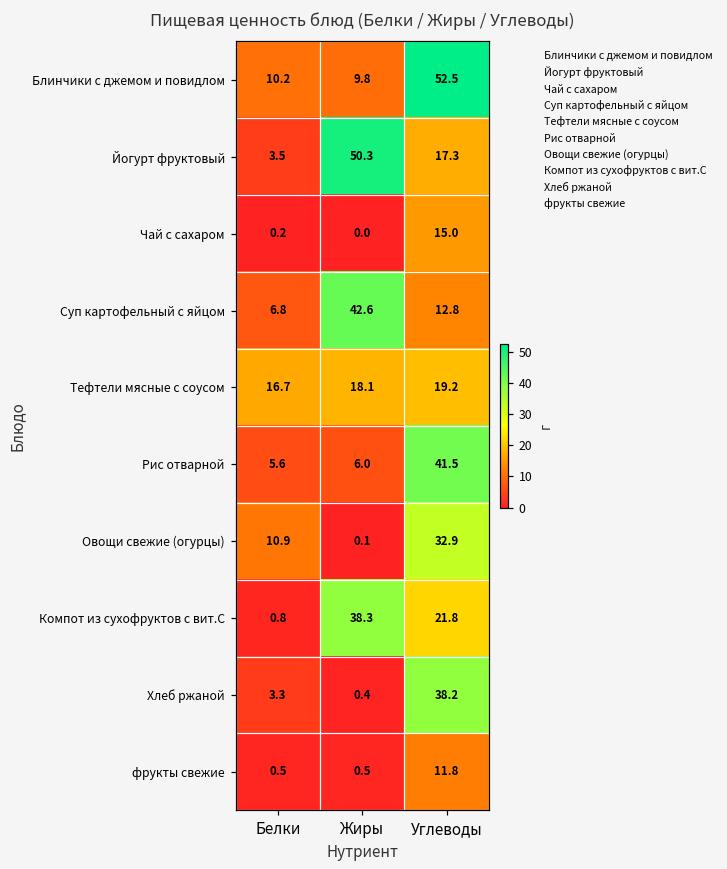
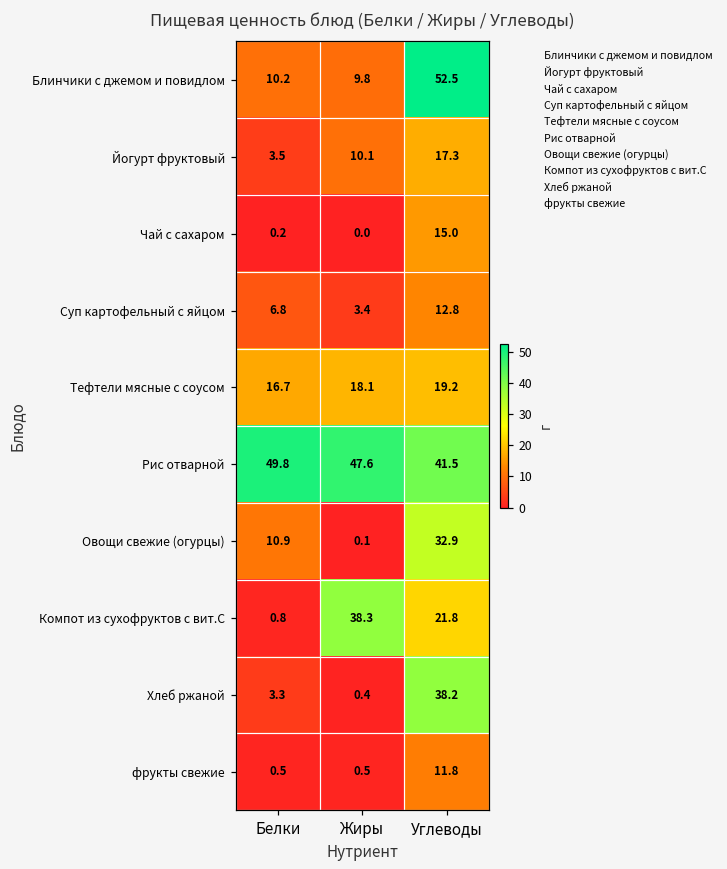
  {
    "Блинчики с джемом и повидлом": {
      "Белки": 10.2,
      "Жиры": 9.8,
      "Углеводы": 52.5
    },
    "Йогурт фруктовый": {
      "Белки": 3.5,
-     "Жиры": 50.3,
+     "Жиры": 10.1,
      "Углеводы": 17.3
    },
    "Чай с сахаром": {
      "Белки": 0.2,
      "Жиры": 0.0,
      "Углеводы": 15.0
    },
    "Суп картофельный с яйцом": {
      "Белки": 6.8,
-     "Жиры": 42.6,
+     "Жиры": 3.4,
      "Углеводы": 12.8
    },
    "Тефтели мясные с соусом": {
      "Белки": 16.7,
      "Жиры": 18.1,
      "Углеводы": 19.2
    },
    "Рис отварной": {
-     "Белки": 5.6,
-     "Жиры": 6.0,
+     "Белки": 49.8,
+     "Жиры": 47.6,
      "Углеводы": 41.5
    },
    "Овощи свежие (огурцы)": {
      "Белки": 10.9,
      "Жиры": 0.1,
      "Углеводы": 32.9
    },
    "Компот из сухофруктов с вит.С": {
      "Белки": 0.8,
      "Жиры": 38.3,
      "Углеводы": 21.8
    },
    "Хлеб ржаной": {
      "Белки": 3.3,
      "Жиры": 0.4,
      "Углеводы": 38.2
    },
    "фрукты свежие": {
      "Белки": 0.5,
      "Жиры": 0.5,
      "Углеводы": 11.8
    }
  }
